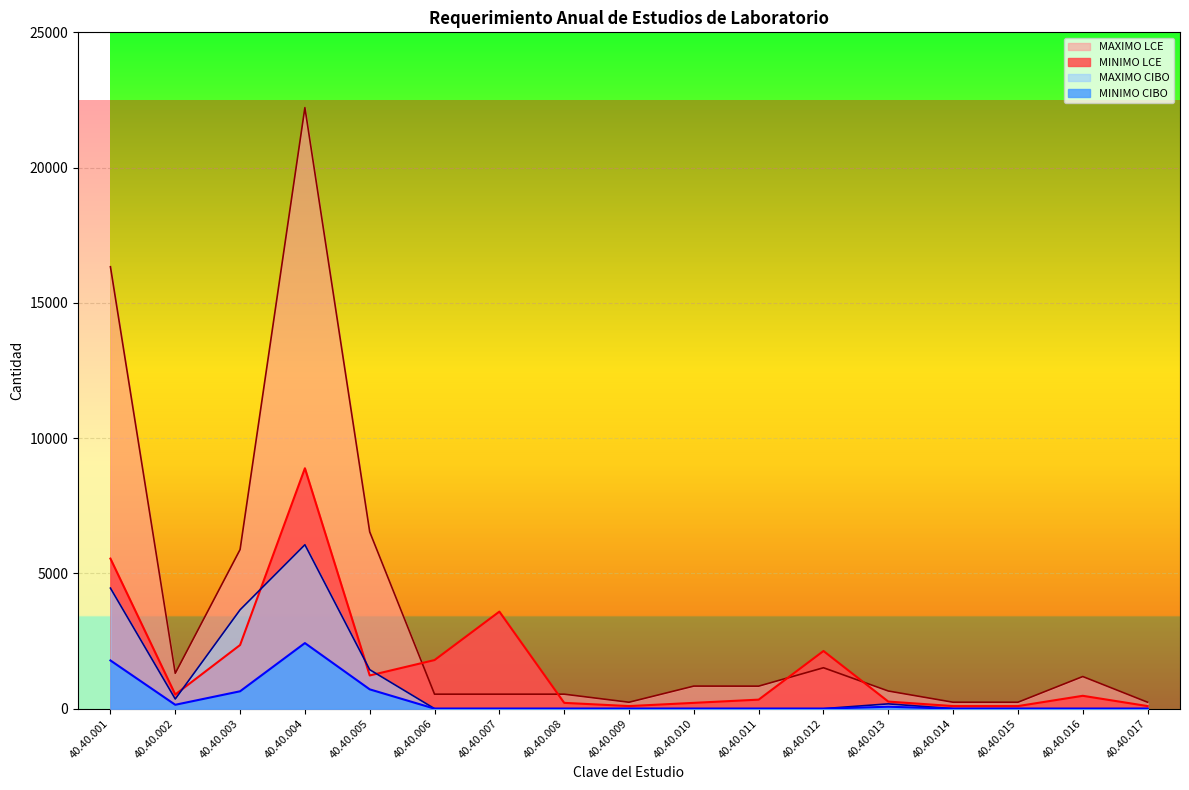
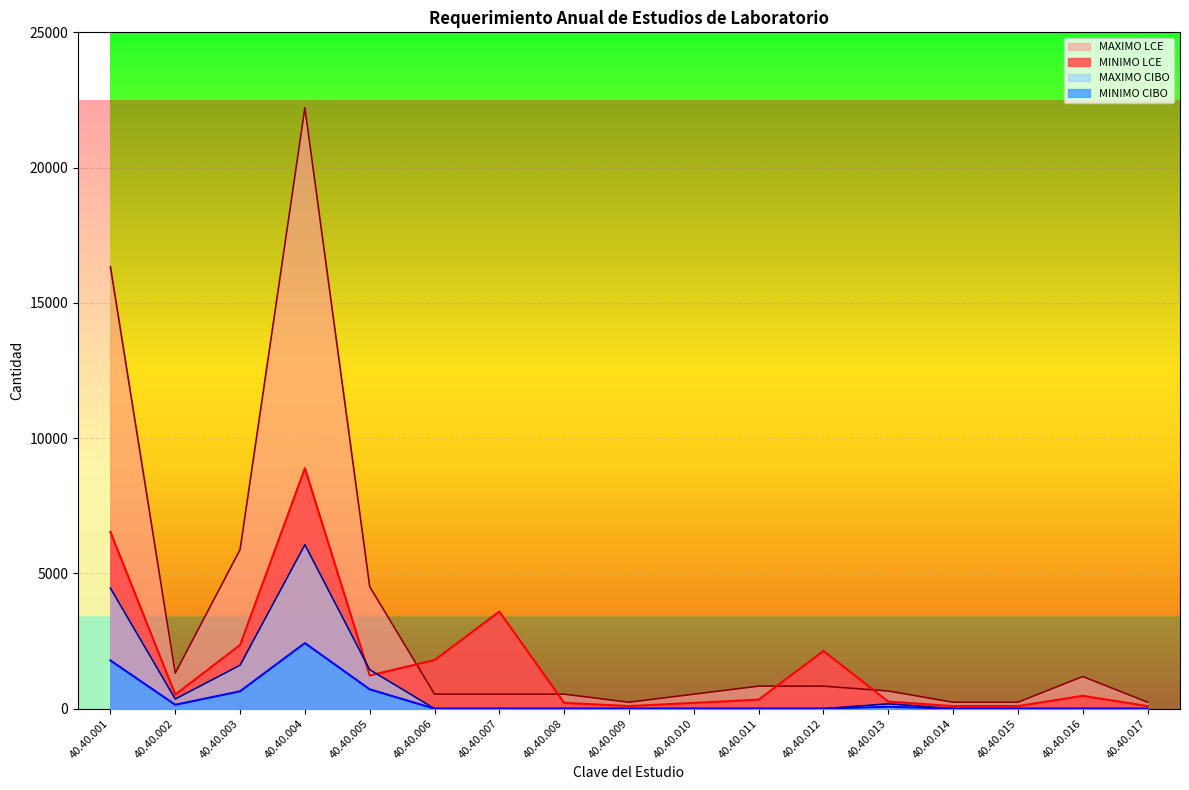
  {
    "MAXIMO LCE": {
      "40.40.001": 16300,
      "40.40.002": 1300,
      "40.40.003": 5900,
      "40.40.004": 22200,
-     "40.40.005": 6500,
+     "40.40.005": 4500,
      "40.40.006": 500,
      "40.40.007": 500,
      "40.40.008": 500,
      "40.40.009": 200,
-     "40.40.010": 800,
+     "40.40.010": 500,
      "40.40.011": 800,
-     "40.40.012": 1500,
+     "40.40.012": 800,
      "40.40.013": 700,
      "40.40.014": 200,
      "40.40.015": 200,
      "40.40.016": 1200,
      "40.40.017": 200
    },
    "MINIMO LCE": {
-     "40.40.001": 5500,
+     "40.40.001": 6500,
      "40.40.002": 500,
      "40.40.003": 2400,
      "40.40.004": 8900,
      "40.40.005": 1200,
      "40.40.006": 1800,
      "40.40.007": 3600,
      "40.40.008": 200,
      "40.40.010": 200,
      "40.40.011": 300,
      "40.40.012": 2100,
      "40.40.016": 500
    },
    "MAXIMO CIBO": {
      "40.40.001": 4500,
      "40.40.002": 400,
-     "40.40.003": 3700,
+     "40.40.003": 1600,
      "40.40.004": 6100,
      "40.40.005": 1400
    },
    "MINIMO CIBO": {
      "40.40.001": 1800,
      "40.40.002": 100,
      "40.40.003": 600,
      "40.40.004": 2400,
      "40.40.005": 700,
      "40.40.013": 100
    }
  }
